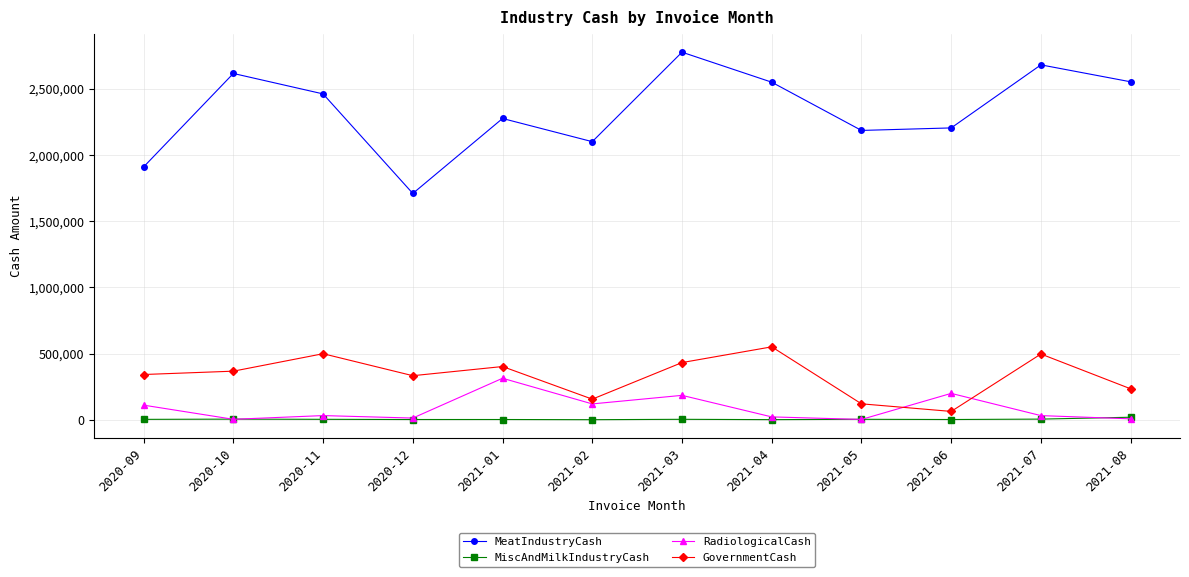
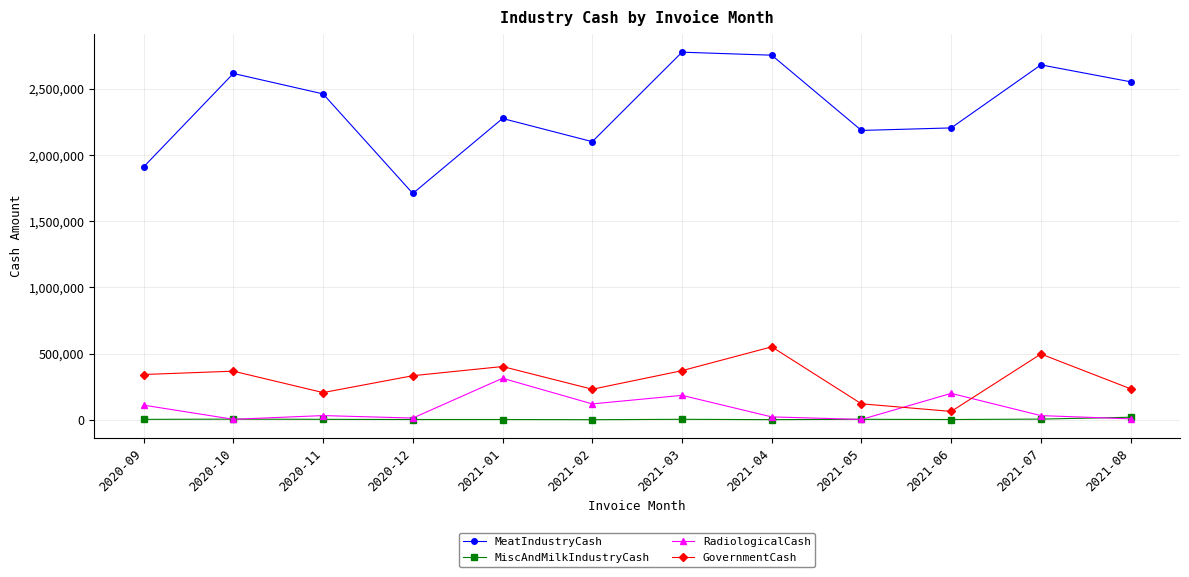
  {
    "MeatIndustryCash": {
      "2020-09": "1,910,000",
      "2020-10": "2,620,000",
      "2020-11": "2,460,000",
      "2020-12": "1,710,000",
      "2021-01": "2,280,000",
      "2021-02": "2,100,000",
      "2021-03": "2,780,000",
-     "2021-04": "2,550,000",
+     "2021-04": "2,750,000",
      "2021-05": "2,190,000",
      "2021-06": "2,200,000",
      "2021-07": "2,680,000",
      "2021-08": "2,550,000"
    },
    "MiscAndMilkIndustryCash": {
      "2020-09": "0",
      "2020-11": "0",
      "2021-01": "0",
      "2021-02": "0",
      "2021-03": "0",
      "2021-04": "0",
      "2021-06": "0",
      "2021-07": "10,000"
    },
    "RadiologicalCash": {
      "2020-09": "110,000",
      "2020-11": "30,000",
      "2021-01": "310,000",
      "2021-02": "120,000",
      "2021-03": "180,000",
      "2021-04": "20,000",
      "2021-06": "200,000",
      "2021-07": "30,000"
    },
    "GovernmentCash": {
      "2020-09": "340,000",
      "2020-10": "370,000",
-     "2020-11": "500,000",
+     "2020-11": "210,000",
      "2020-12": "330,000",
      "2021-01": "400,000",
-     "2021-02": "160,000",
-     "2021-03": "430,000",
+     "2021-02": "230,000",
+     "2021-03": "370,000",
      "2021-04": "550,000",
      "2021-05": "120,000",
      "2021-06": "60,000",
      "2021-07": "500,000",
      "2021-08": "230,000"
    }
  }
